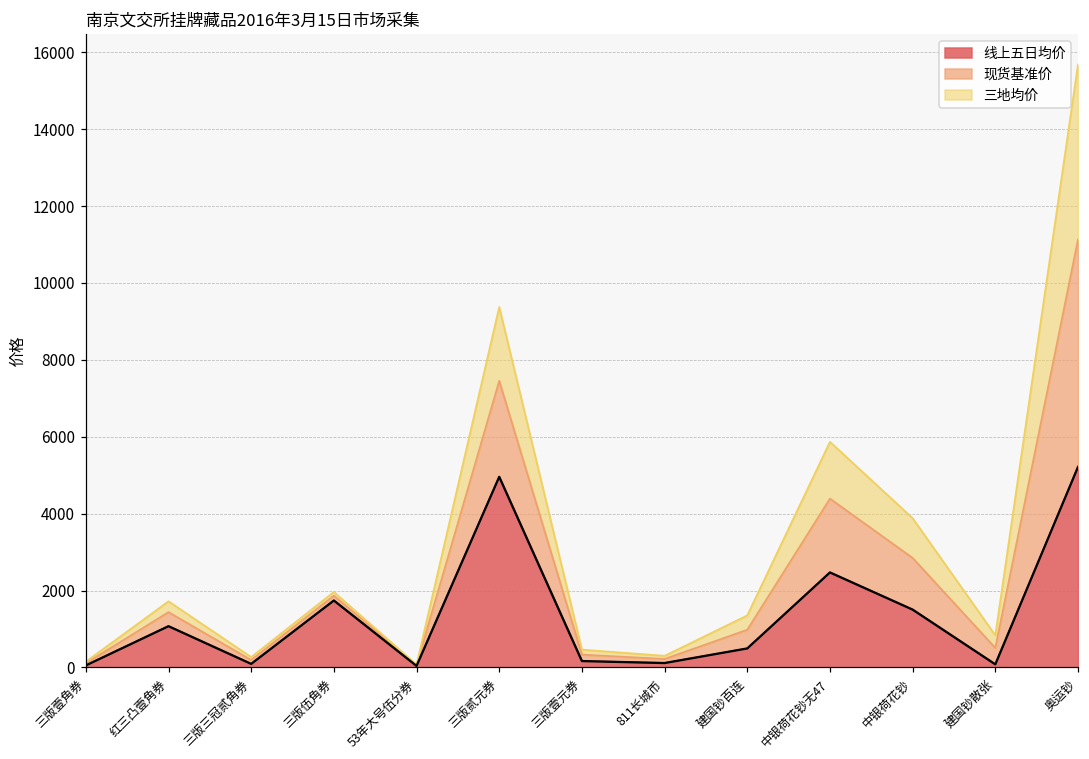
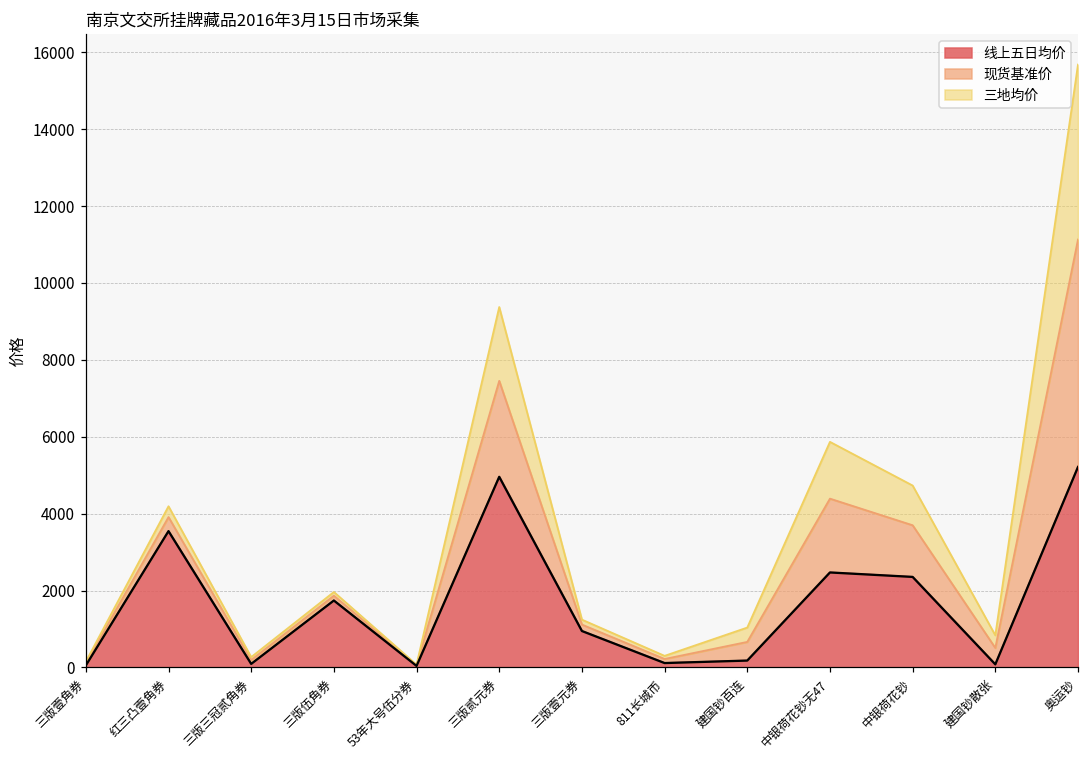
  {
    "线上五日均价": {
-     "红三凸壹角券": 1100,
+     "红三凸壹角券": 3500,
      "三版三冠贰角券": 100,
      "三版伍角券": 1700,
      "三版贰元券": 5000,
-     "三版壹元券": 200,
+     "三版壹元券": 900,
      "811长城币": 100,
-     "建国钞百连": 500,
+     "建国钞百连": 200,
      "中银荷花钞无47": 2500,
-     "中银荷花钞": 1500,
+     "中银荷花钞": 2400,
      "建国钞散张": 100,
      "奥运钞": 5200
    }
  }
